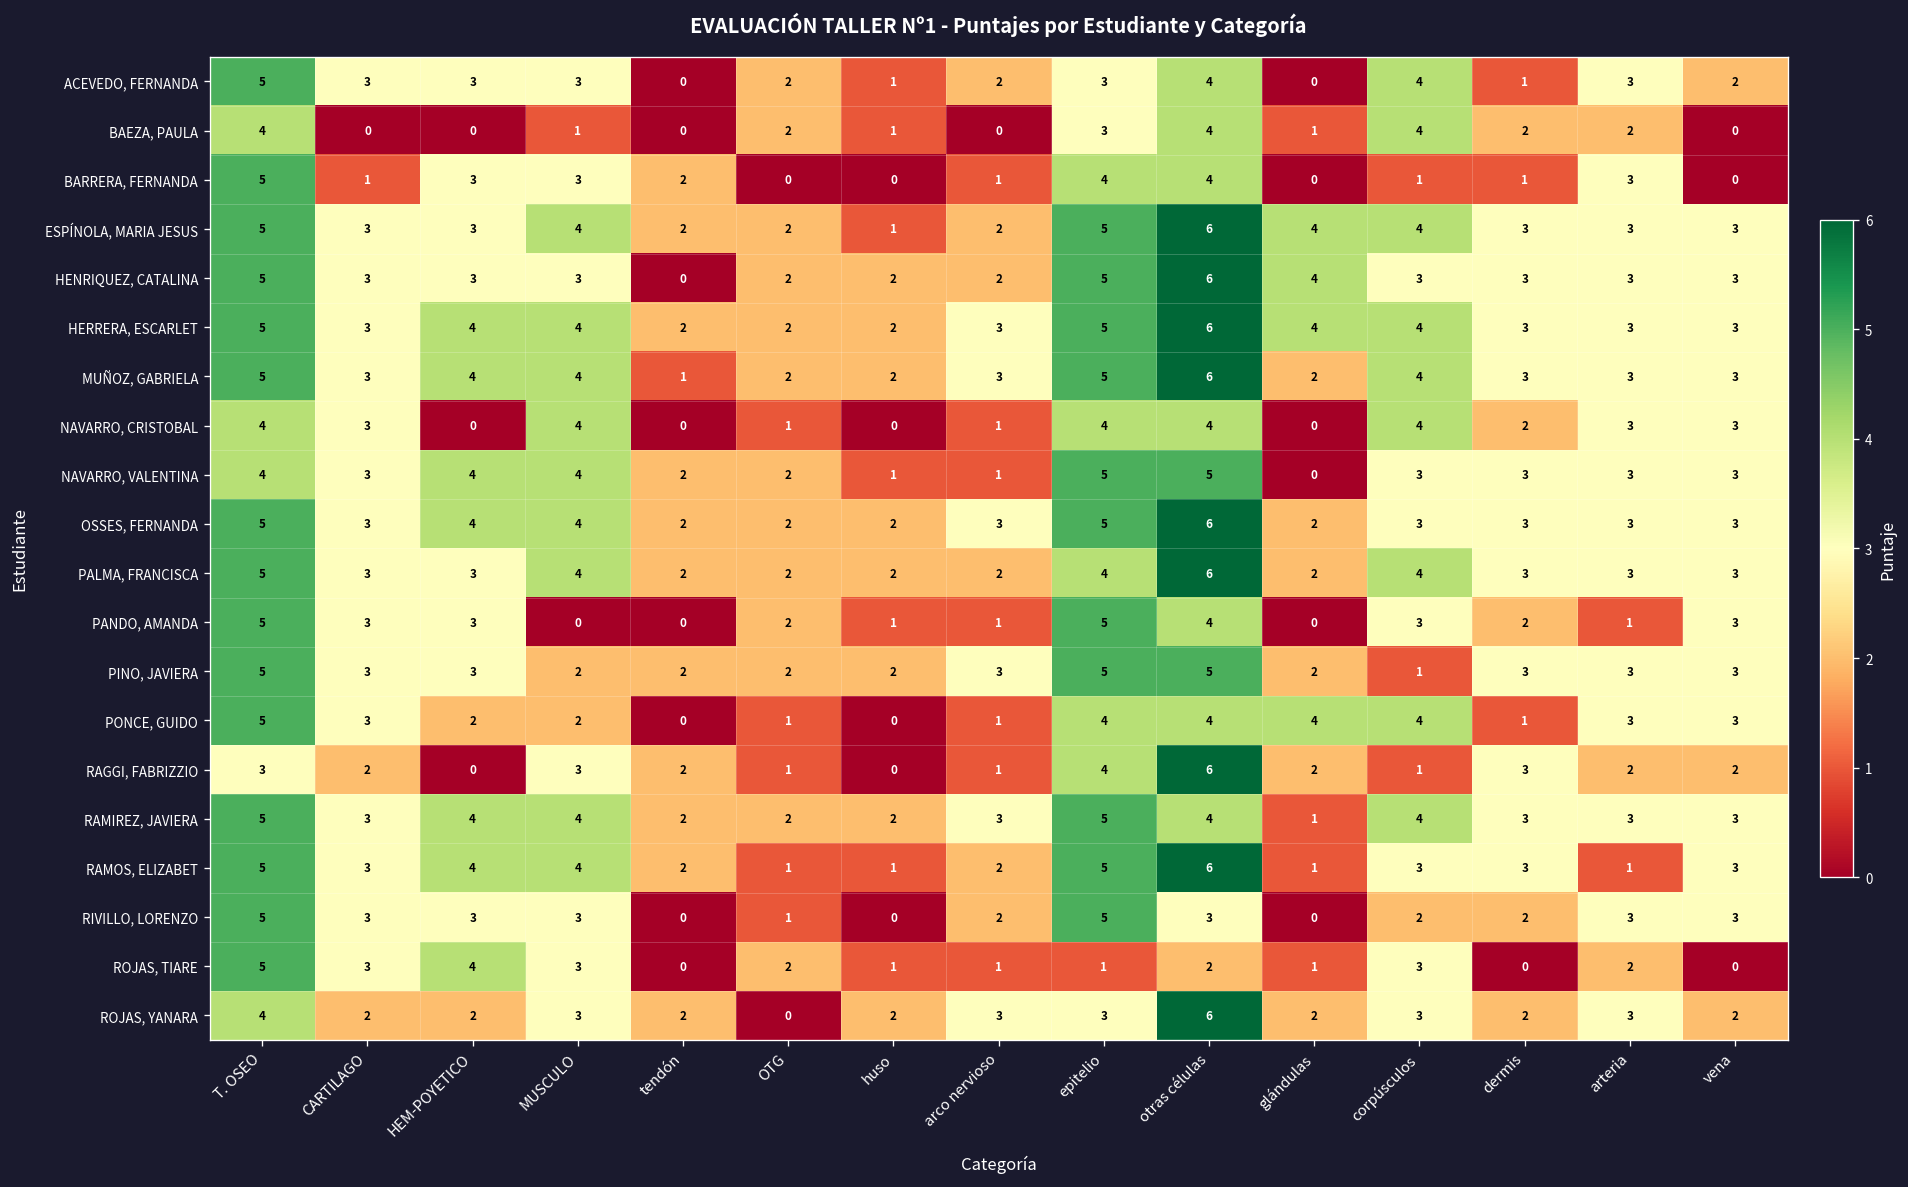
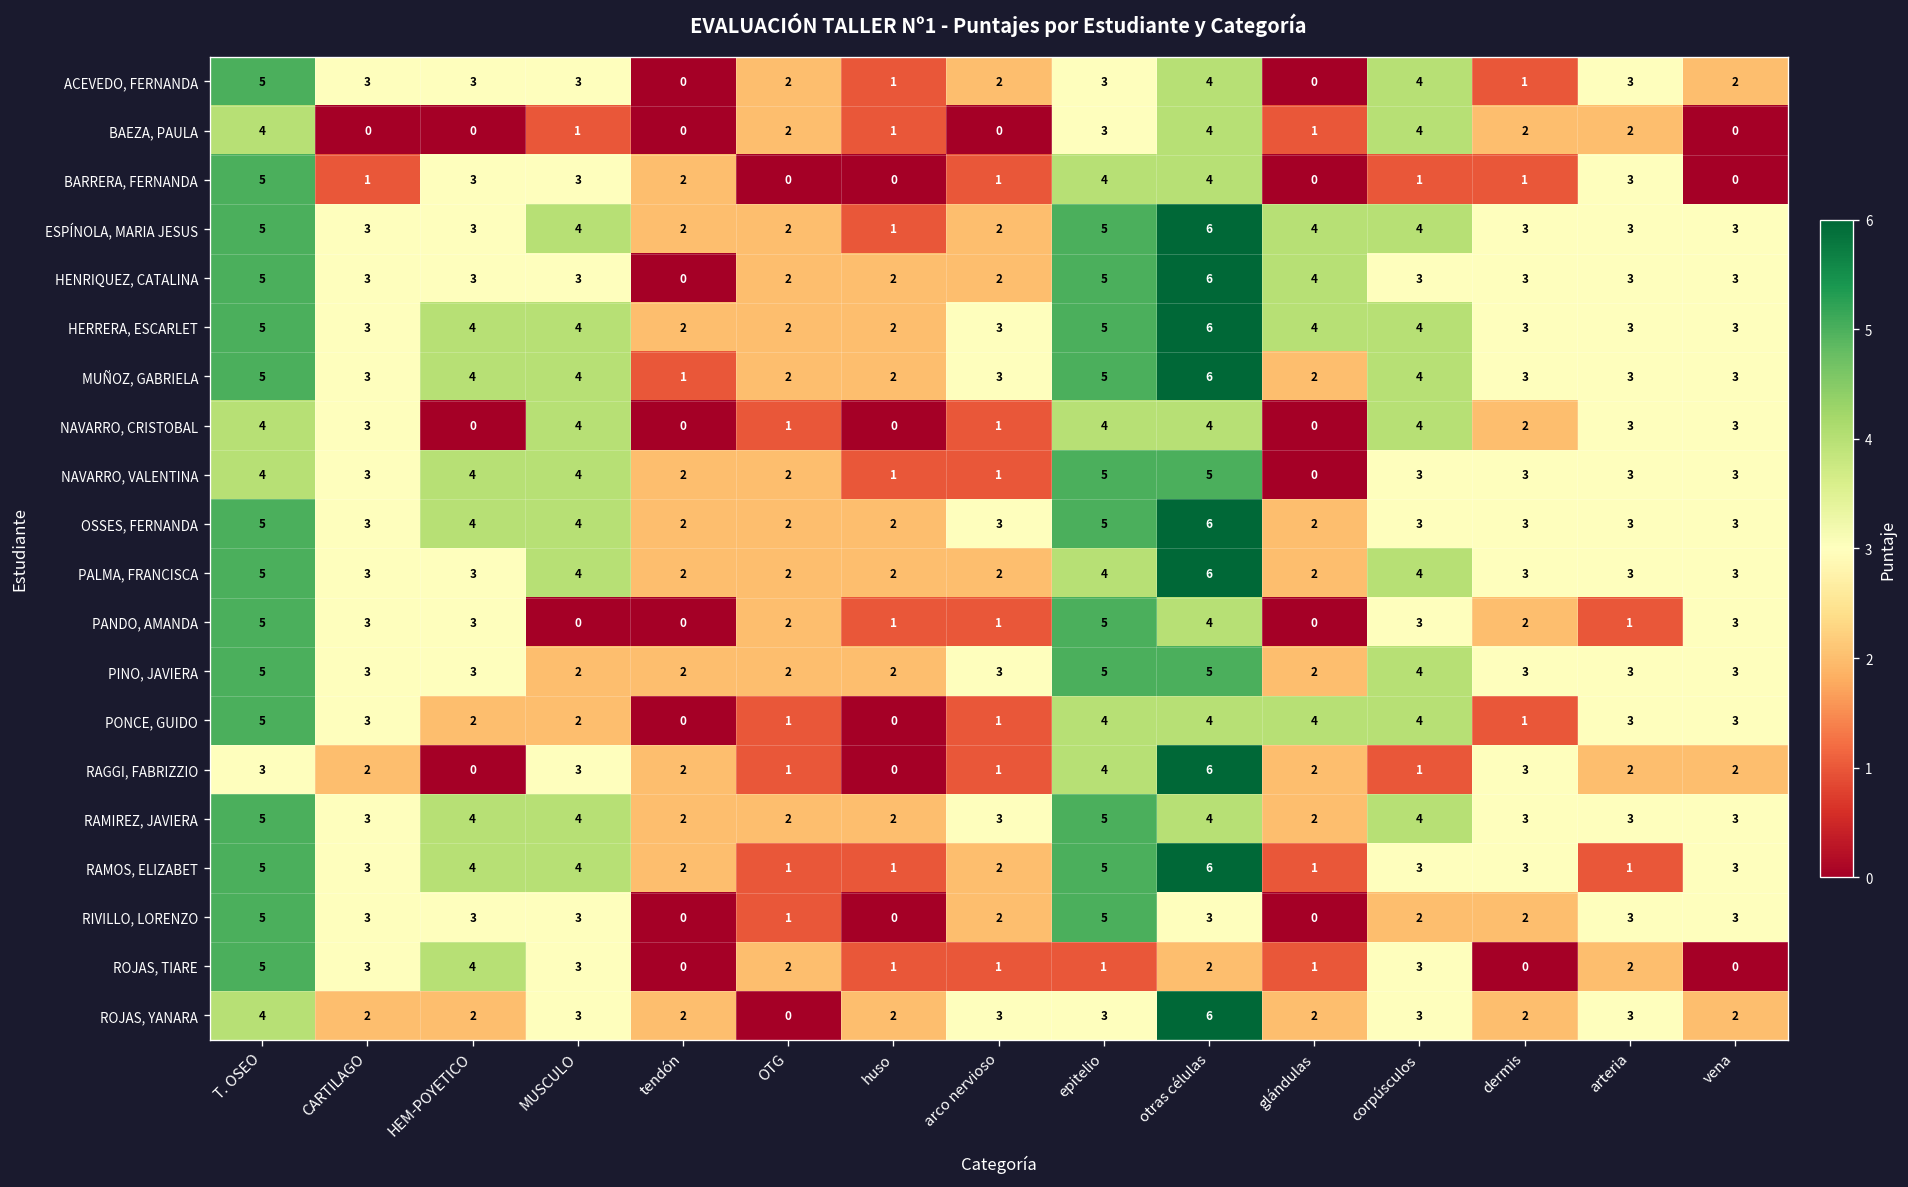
  {
    "PINO, JAVIERA": {
      "T. OSEO": 5,
      "CARTILAGO": 3,
      "HEM-POYETICO": 3,
      "MUSCULO": 2,
      "tendón": 2,
      "OTG": 2,
      "huso": 2,
      "arco nervioso": 3,
      "epitelio": 5,
      "otras células": 5,
      "glándulas": 2,
-     "corpúsculos": 1,
+     "corpúsculos": 4,
      "dermis": 3,
      "arteria": 3,
      "vena": 3
    },
    "RAMIREZ, JAVIERA": {
      "T. OSEO": 5,
      "CARTILAGO": 3,
      "HEM-POYETICO": 4,
      "MUSCULO": 4,
      "tendón": 2,
      "OTG": 2,
      "huso": 2,
      "arco nervioso": 3,
      "epitelio": 5,
      "otras células": 4,
-     "glándulas": 1,
+     "glándulas": 2,
      "corpúsculos": 4,
      "dermis": 3,
      "arteria": 3,
      "vena": 3
    }
  }
